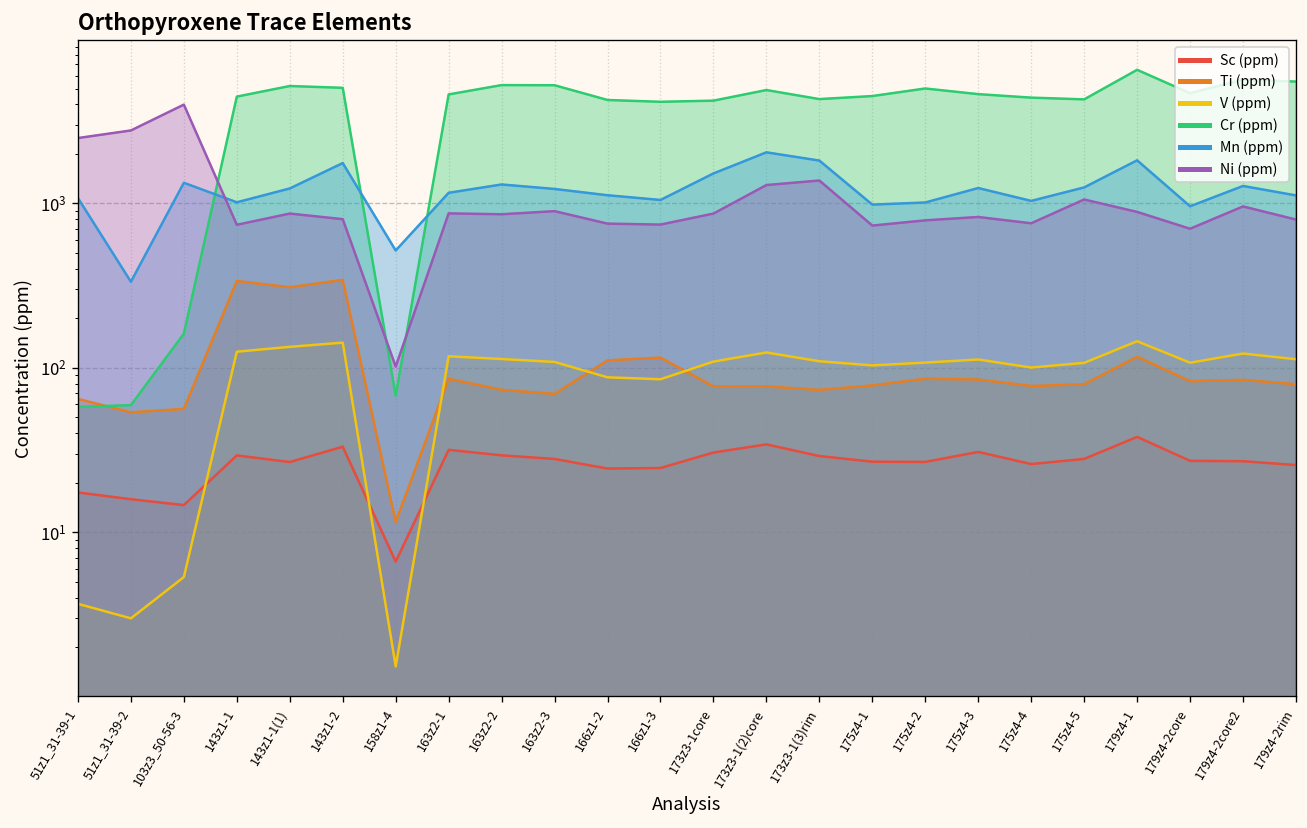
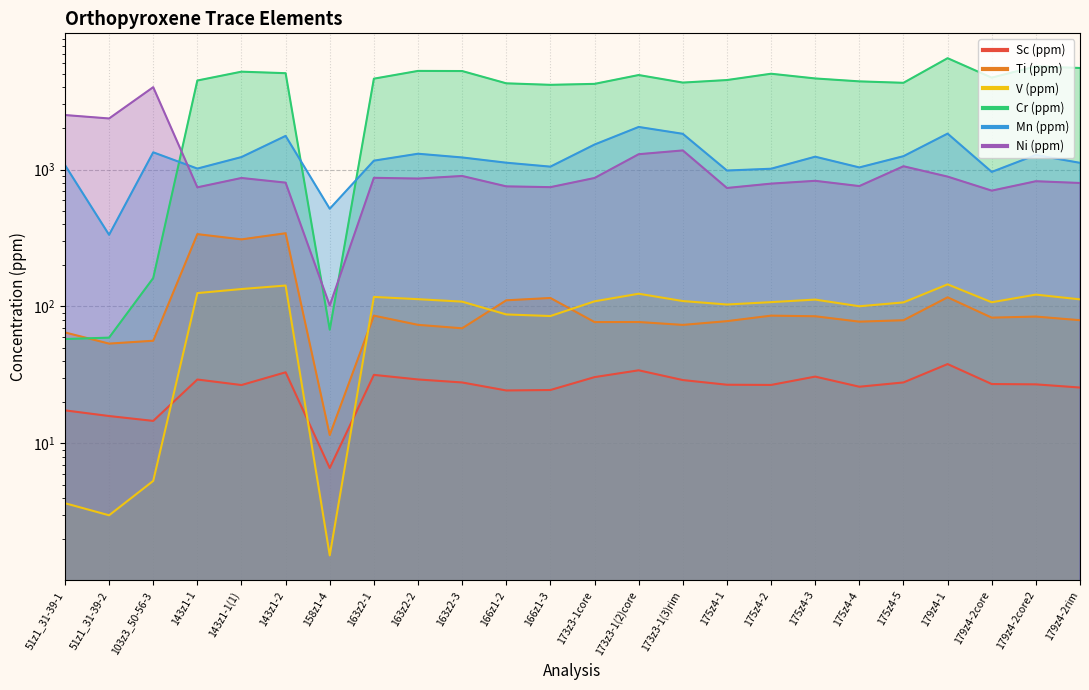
  {
    "Cr (ppm)": {
      "51z1_31-39-1": 58,
      "51z1_31-39-2": 59,
      "103z3_50-56-3": 160,
      "143z1-1": 4500,
      "143z1-1(1)": 5200,
      "143z1-2": 5000,
      "158z1-4": 70,
      "163z2-1": 4600,
      "163z2-2": 5200,
      "163z2-3": 5200,
      "166z1-2": 4300,
      "166z1-3": 4200,
      "173z3-1core": 4200,
      "173z3-1(2)core": 4900,
      "173z3-1(3)rim": 4300,
      "175z4-1": 4500,
      "175z4-2": 5000,
      "175z4-3": 4600,
      "175z4-4": 4400,
      "175z4-5": 4300,
      "179z4-1": 6000,
      "179z4-2rim": 5500
    },
    "Mn (ppm)": {
      "51z1_31-39-1": 1100,
      "51z1_31-39-2": 330,
      "103z3_50-56-3": 1300,
      "143z1-1": 1000,
      "143z1-1(1)": 1200,
      "143z1-2": 1800,
      "158z1-4": 520,
      "163z2-1": 1200,
      "163z2-2": 1300,
      "163z2-3": 1200,
      "166z1-2": 1100,
      "166z1-3": 1000,
      "173z3-1core": 1500,
      "173z3-1(2)core": 2000,
      "173z3-1(3)rim": 1800,
      "175z4-1": 1000,
      "175z4-2": 1000,
      "175z4-3": 1200,
      "175z4-4": 1000,
      "175z4-5": 1300,
      "179z4-1": 1800,
      "179z4-2core": 1000,
      "179z4-2rim": 1100
    },
    "Ni (ppm)": {
      "51z1_31-39-1": 2500,
-     "51z1_31-39-2": 2800,
+     "51z1_31-39-2": 2400,
      "103z3_50-56-3": 4000,
      "143z1-1": 700,
      "143z1-1(1)": 900,
      "143z1-2": 800,
      "158z1-4": 100,
      "163z2-1": 900,
      "163z2-2": 900,
      "163z2-3": 900,
      "166z1-2": 800,
      "166z1-3": 700,
      "173z3-1core": 900,
      "173z3-1(2)core": 1300,
      "173z3-1(3)rim": 1400,
      "175z4-1": 700,
      "175z4-2": 800,
      "175z4-3": 800,
      "175z4-4": 800,
      "175z4-5": 1100,
      "179z4-1": 900,
      "179z4-2core": 700,
-     "179z4-2core2": 1000,
+     "179z4-2core2": 800,
      "179z4-2rim": 800
    }
  }
